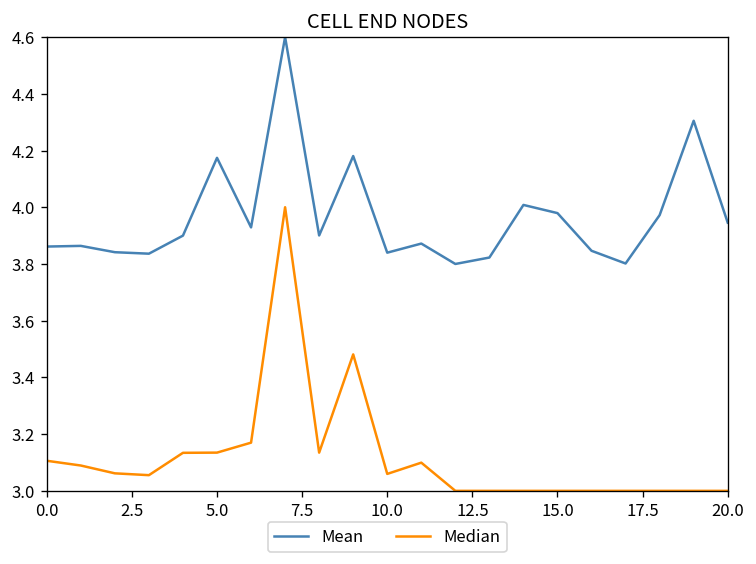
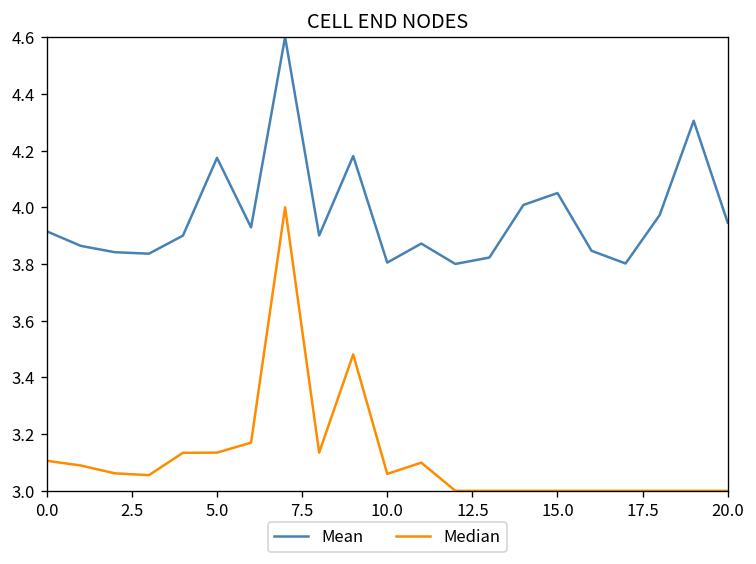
  {
    "Mean": {
-     "0.0": 3.86,
+     "0.0": 3.92,
      "5.0": 4.17,
-     "10.0": 3.84,
-     "15.0": 3.98,
+     "10.0": 3.80,
+     "15.0": 4.05,
      "20.0": 3.95
    },
    "Median": {
      "0.0": 3.11,
      "5.0": 3.13,
      "10.0": 3.06,
      "15.0": 3.00,
      "20.0": 3.00
    }
  }
